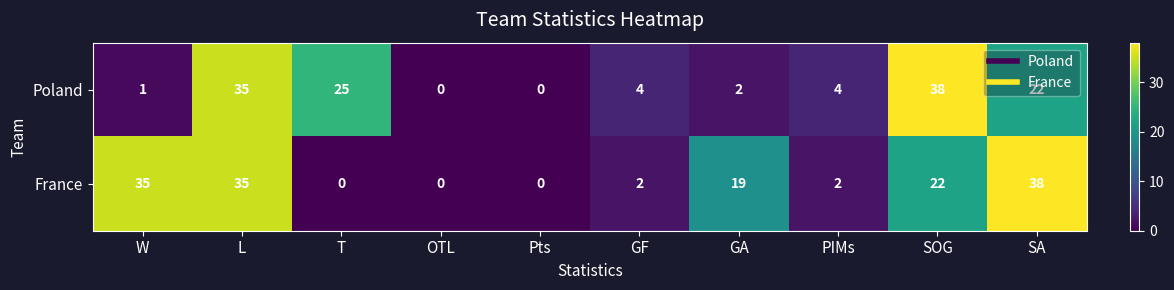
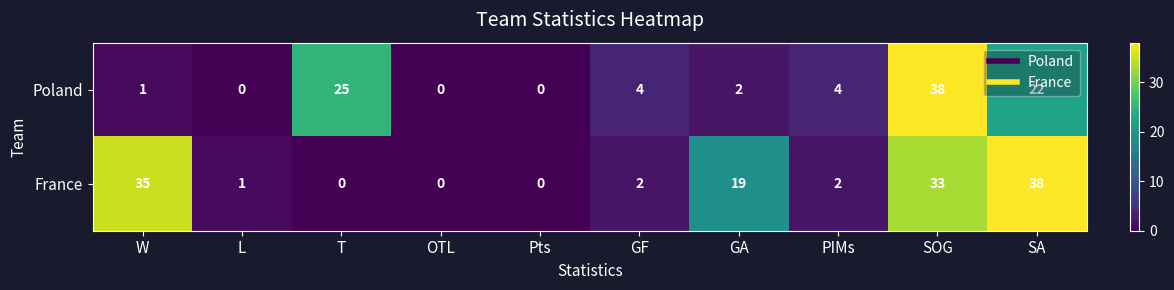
  {
    "Poland": {
      "W": 1,
-     "L": 35,
+     "L": 0,
      "T": 25,
      "OTL": 0,
      "Pts": 0,
      "GF": 4,
      "GA": 2,
      "PIMs": 4,
      "SOG": 38
    },
    "France": {
      "W": 35,
-     "L": 35,
+     "L": 1,
      "T": 0,
      "OTL": 0,
      "Pts": 0,
      "GF": 2,
      "GA": 19,
      "PIMs": 2,
-     "SOG": 22,
+     "SOG": 33,
      "SA": 38
    }
  }
